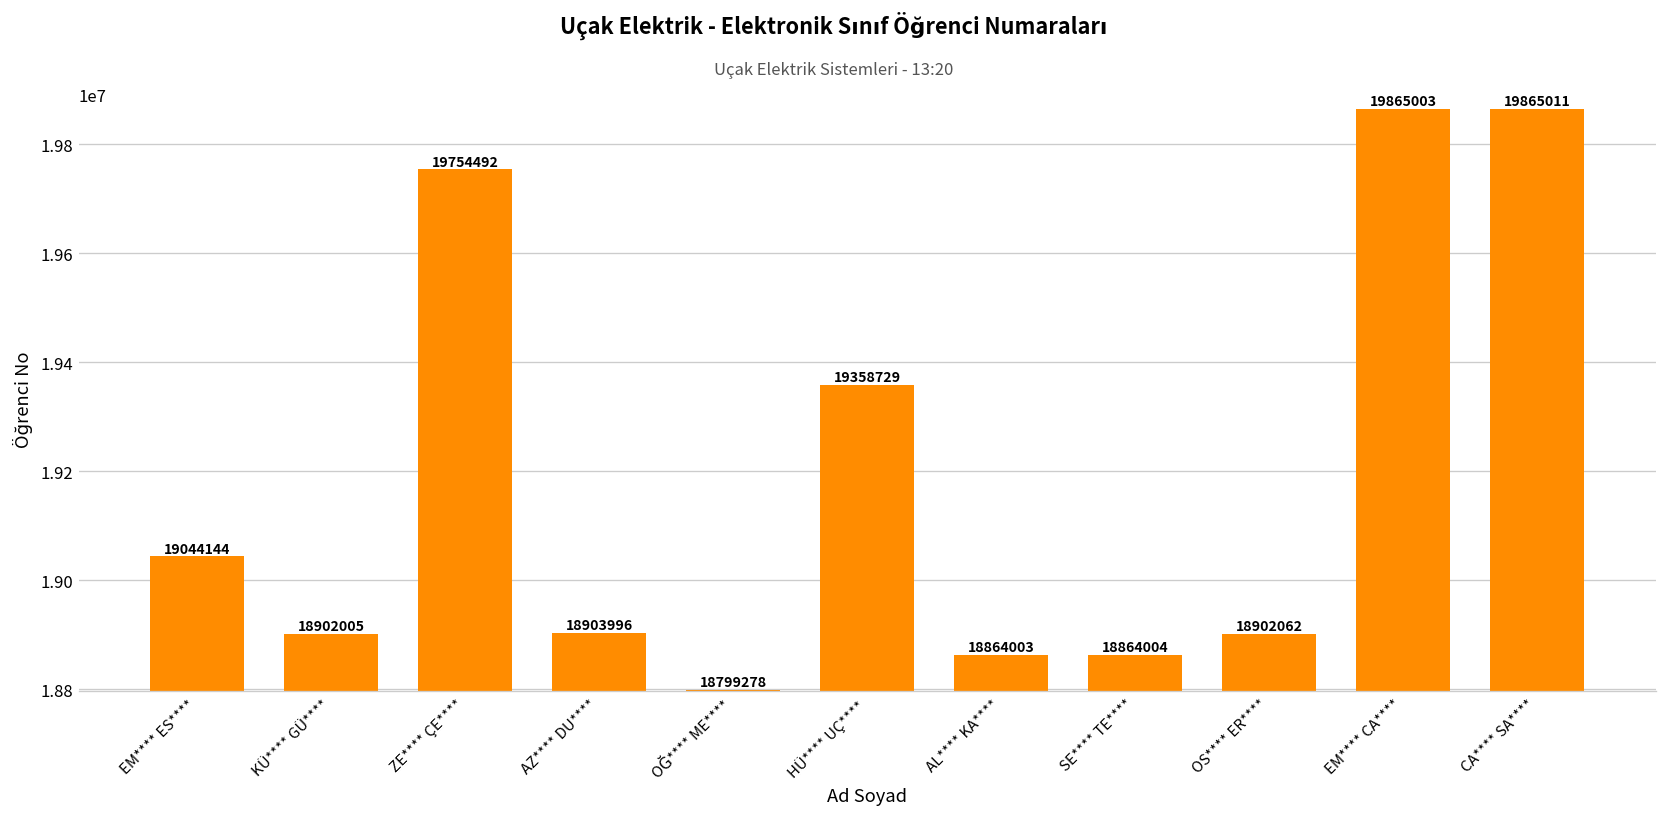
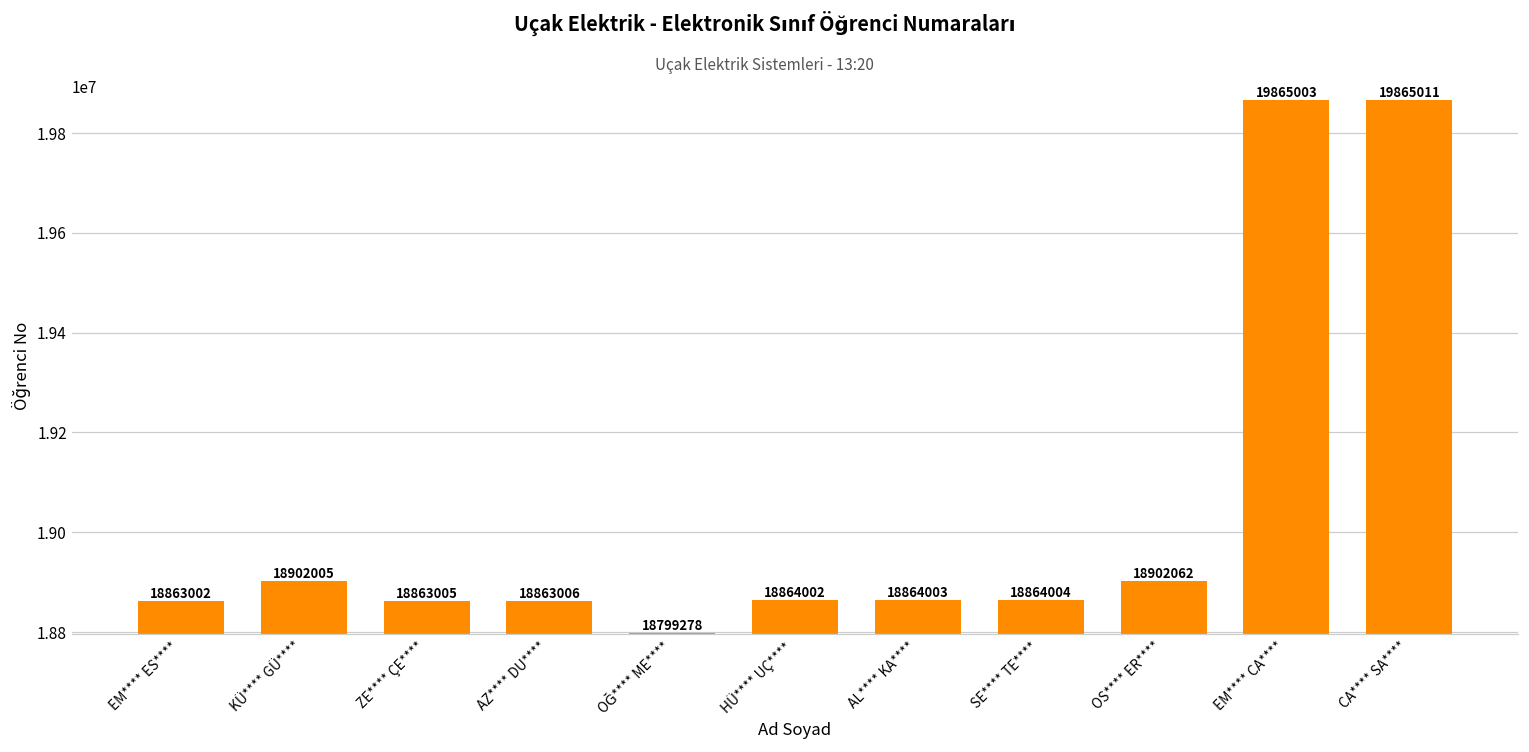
  {
-   "EM**** ES****": 19044144,
+   "EM**** ES****": 18863002,
    "KÜ**** GÜ****": 18902005,
-   "ZE**** ÇE****": 19754492,
-   "AZ**** DU****": 18903996,
+   "ZE**** ÇE****": 18863005,
+   "AZ**** DU****": 18863006,
    "OĞ**** ME****": 18799278,
-   "HÜ**** UÇ****": 19358729,
+   "HÜ**** UÇ****": 18864002,
    "AL**** KA****": 18864003,
    "SE**** TE****": 18864004,
    "OS**** ER****": 18902062,
    "EM**** CA****": 19865003,
    "CA**** SA****": 19865011
  }
